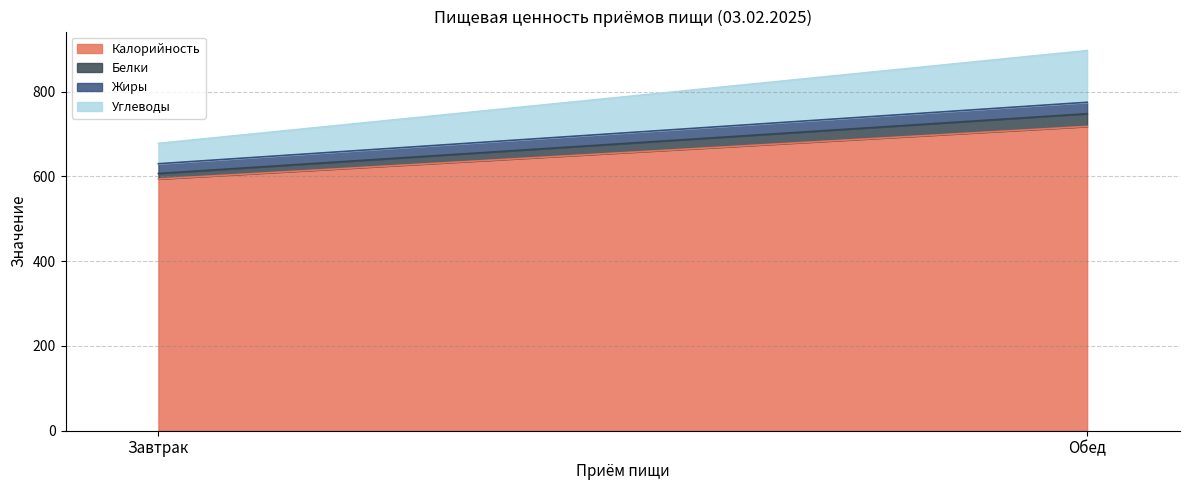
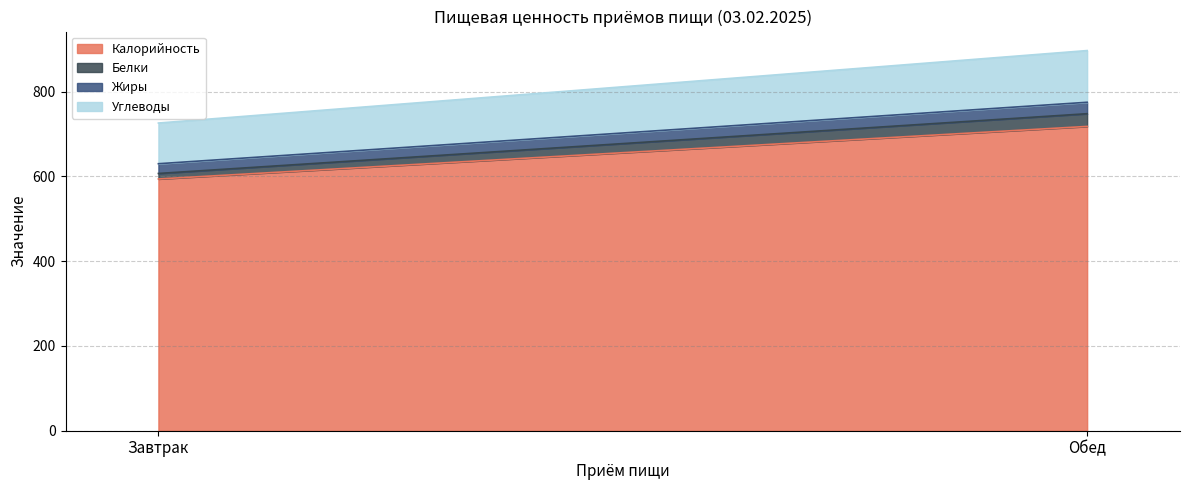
  {
    "Калорийность": {
      "Завтрак": 590,
      "Обед": 720
    },
    "Углеводы": {
-     "Завтрак": 50,
+     "Завтрак": 100,
      "Обед": 120
    }
  }
